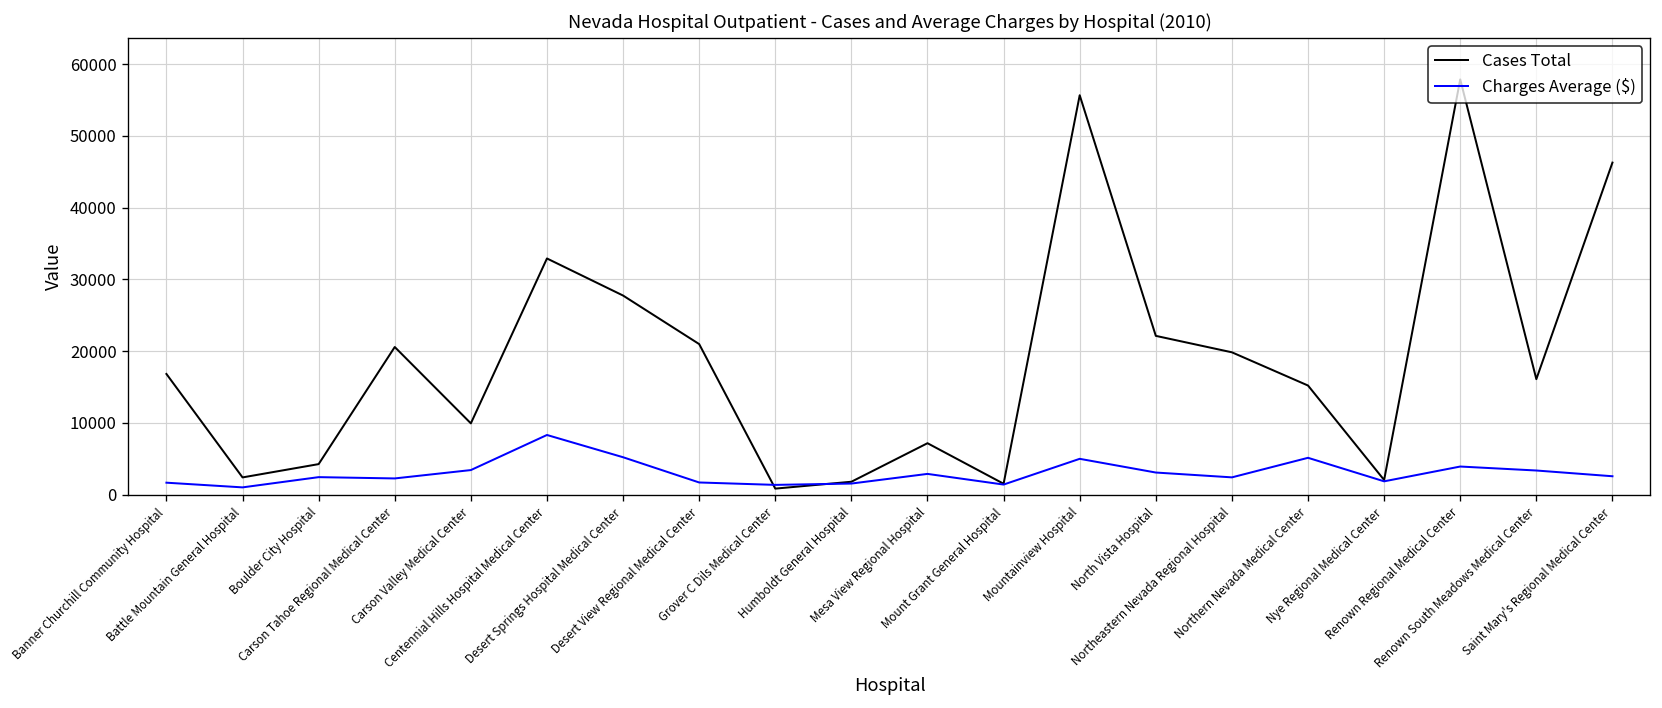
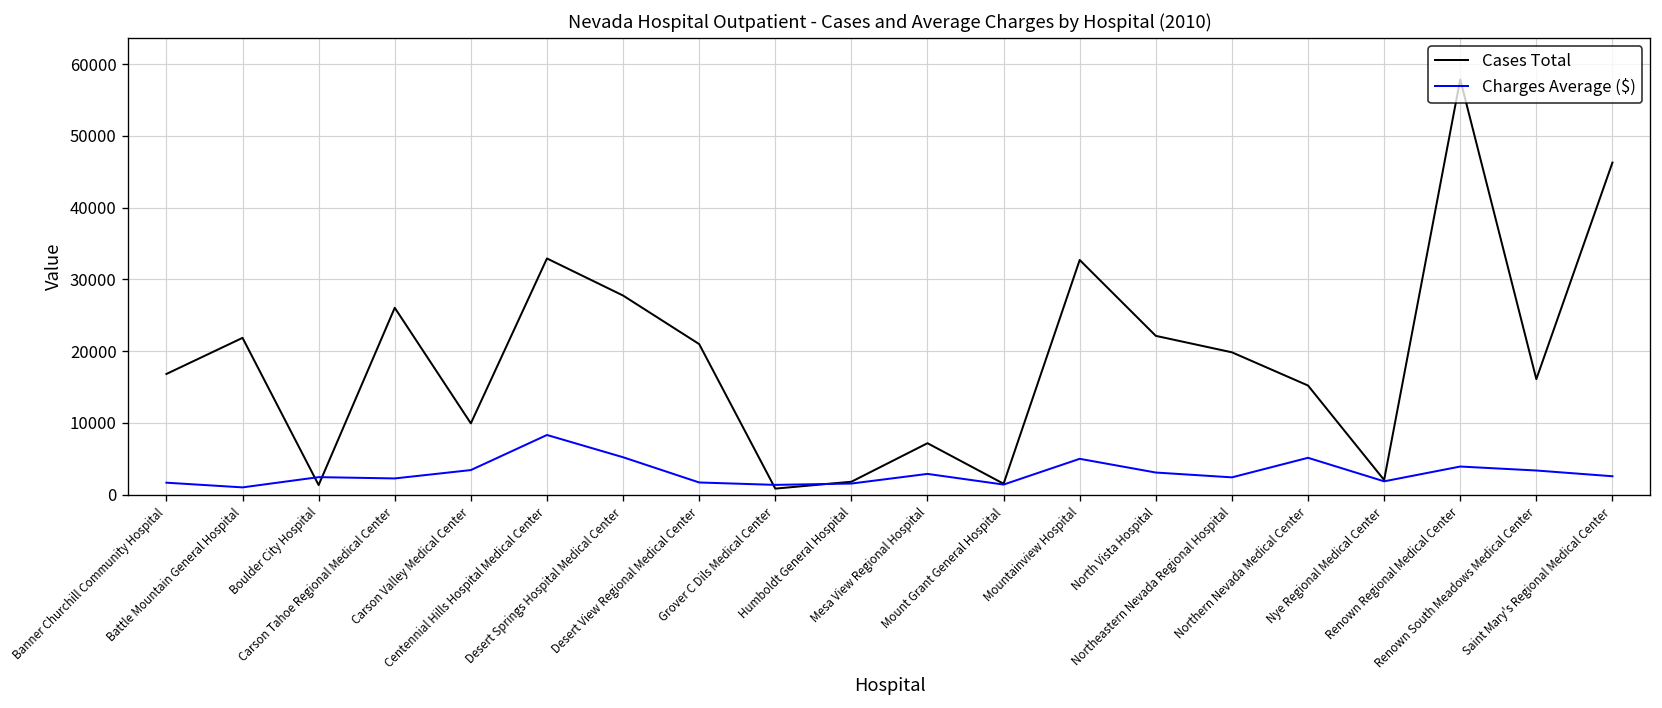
  {
    "Cases Total": {
      "Banner Churchill Community Hospital": 17000,
-     "Battle Mountain General Hospital": 2000,
-     "Boulder City Hospital": 4000,
-     "Carson Tahoe Regional Medical Center": 21000,
+     "Battle Mountain General Hospital": 22000,
+     "Boulder City Hospital": 1000,
+     "Carson Tahoe Regional Medical Center": 26000,
      "Carson Valley Medical Center": 10000,
      "Centennial Hills Hospital Medical Center": 33000,
      "Desert Springs Hospital Medical Center": 28000,
      "Desert View Regional Medical Center": 21000,
      "Grover C Dils Medical Center": 1000,
      "Mesa View Regional Hospital": 7000,
-     "Mountainview Hospital": 56000,
+     "Mountainview Hospital": 33000,
      "North Vista Hospital": 22000,
      "Northeastern Nevada Regional Hospital": 20000,
      "Northern Nevada Medical Center": 15000,
      "Renown South Meadows Medical Center": 16000,
      "Saint Mary's Regional Medical Center": 46000
    },
    "Charges Average ($)": {
      "Banner Churchill Community Hospital": 2000,
      "Battle Mountain General Hospital": 1000,
      "Boulder City Hospital": 2000,
      "Carson Tahoe Regional Medical Center": 2000,
      "Carson Valley Medical Center": 3000,
      "Centennial Hills Hospital Medical Center": 8000,
      "Desert Springs Hospital Medical Center": 5000,
      "Desert View Regional Medical Center": 2000,
      "Grover C Dils Medical Center": 1000,
      "Mesa View Regional Hospital": 3000,
      "Mountainview Hospital": 5000,
      "North Vista Hospital": 3000,
      "Northeastern Nevada Regional Hospital": 2000,
      "Northern Nevada Medical Center": 5000,
      "Renown Regional Medical Center": 4000,
      "Renown South Meadows Medical Center": 3000,
      "Saint Mary's Regional Medical Center": 3000
    }
  }
